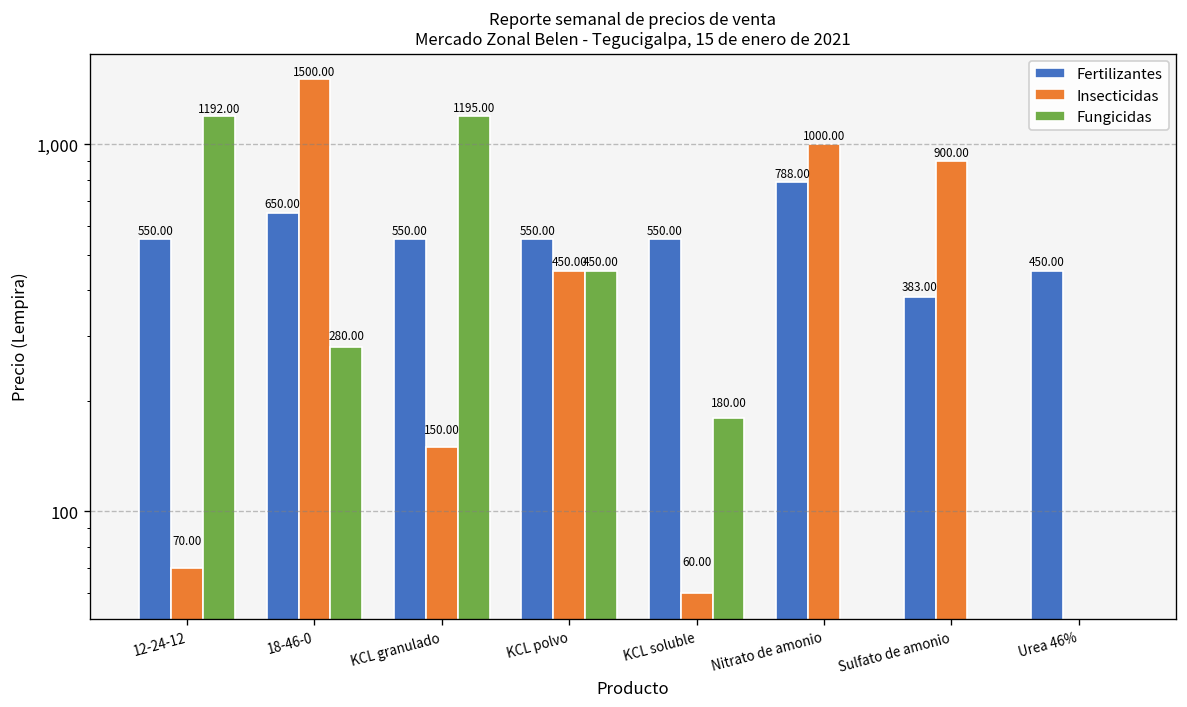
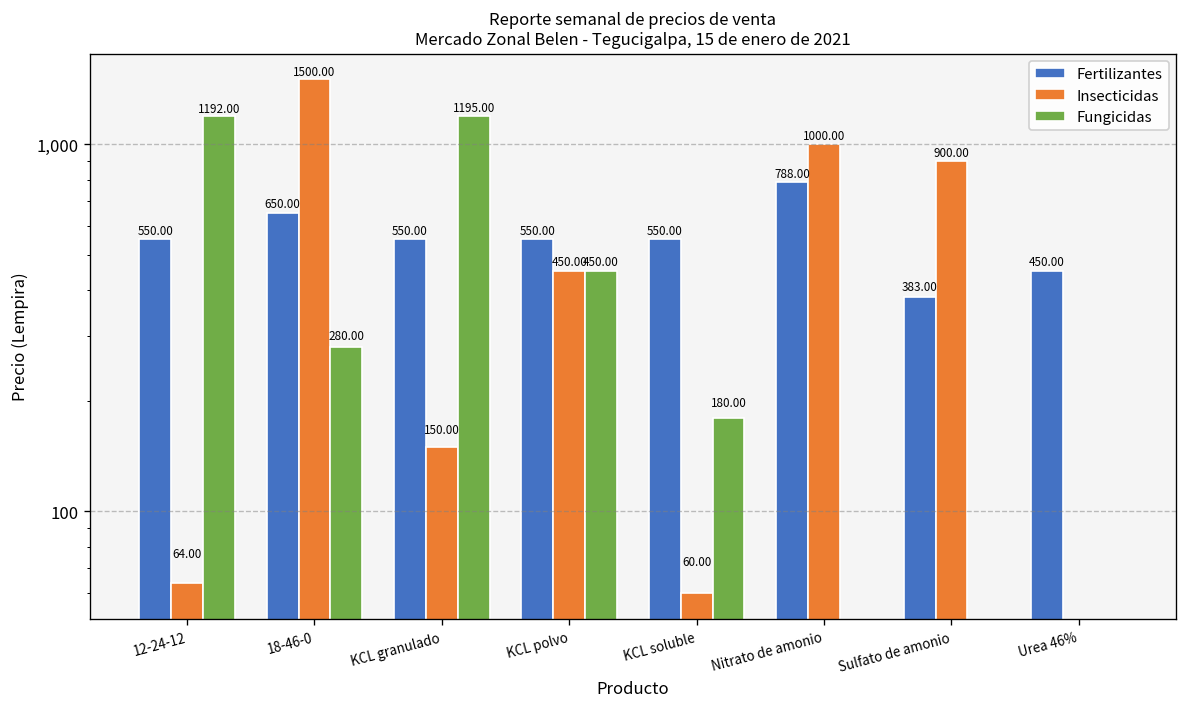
  {
    "Fertilizantes": {
      "12-24-12": 550.00,
      "18-46-0": 650.00,
      "KCL granulado": 550.00,
      "KCL polvo": 550.00,
      "KCL soluble": 550.00,
      "Nitrato de amonio": 788.00,
      "Sulfato de amonio": 383.00,
      "Urea 46%": 450.00
    },
    "Insecticidas": {
-     "12-24-12": 70.00,
+     "12-24-12": 64.00,
      "18-46-0": 1500.00,
      "KCL granulado": 150.00,
      "KCL polvo": 450.00,
      "KCL soluble": 60.00,
      "Nitrato de amonio": 1000.00,
      "Sulfato de amonio": 900.00
    },
    "Fungicidas": {
      "12-24-12": 1192.00,
      "18-46-0": 280.00,
      "KCL granulado": 1195.00,
      "KCL polvo": 450.00,
      "KCL soluble": 180.00
    }
  }
